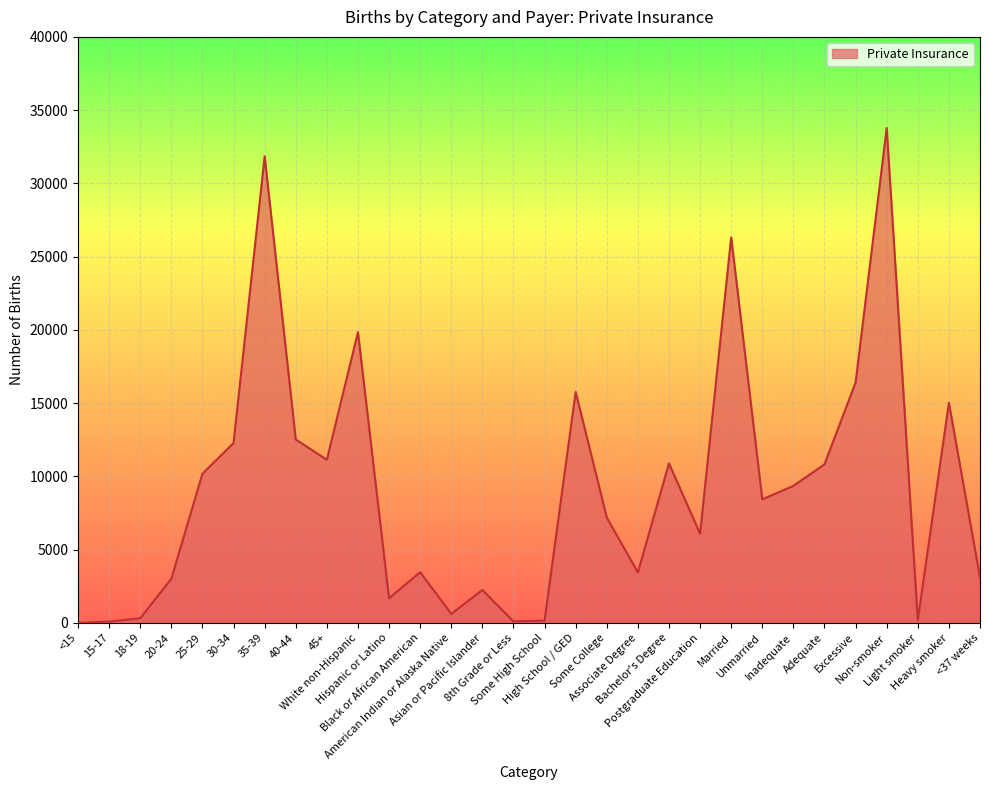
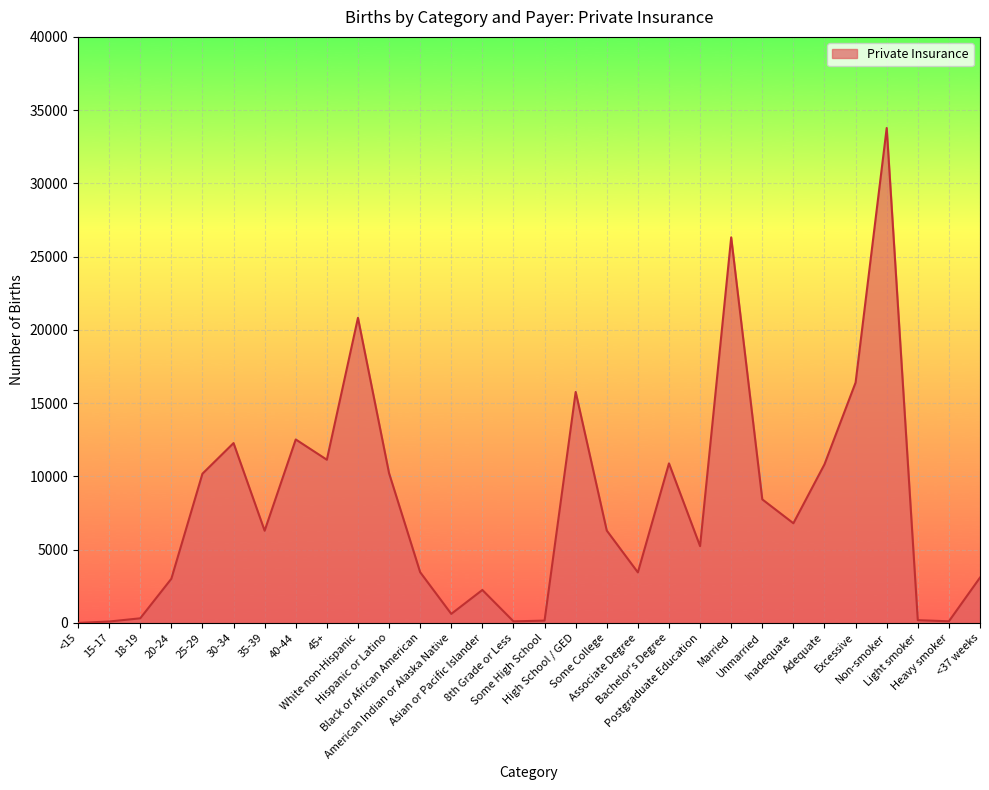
  {
    "<15": 0,
    "15-17": 100,
    "18-19": 300,
    "20-24": 3000,
    "25-29": 10200,
    "30-34": 12300,
-   "35-39": 31900,
+   "35-39": 6300,
    "40-44": 12500,
    "45+": 11100,
-   "White non-Hispanic": 19800,
-   "Hispanic or Latino": 1700,
+   "White non-Hispanic": 20800,
+   "Hispanic or Latino": 10200,
    "Black or African American": 3500,
    "American Indian or Alaska Native": 600,
    "Asian or Pacific Islander": 2200,
    "8th Grade or Less": 100,
    "Some High School": 200,
    "High School / GED": 15800,
-   "Some College": 7200,
+   "Some College": 6300,
    "Associate Degree": 3400,
    "Bachelor's Degree": 10900,
-   "Postgraduate Education": 6100,
+   "Postgraduate Education": 5200,
    "Married": 26300,
    "Unmarried": 8400,
-   "Inadequate": 9400,
+   "Inadequate": 6800,
    "Adequate": 10800,
    "Excessive": 16400,
    "Non-smoker": 33800,
    "Light smoker": 200,
-   "Heavy smoker": 15000,
+   "Heavy smoker": 100,
    "<37 weeks": 3100
  }
